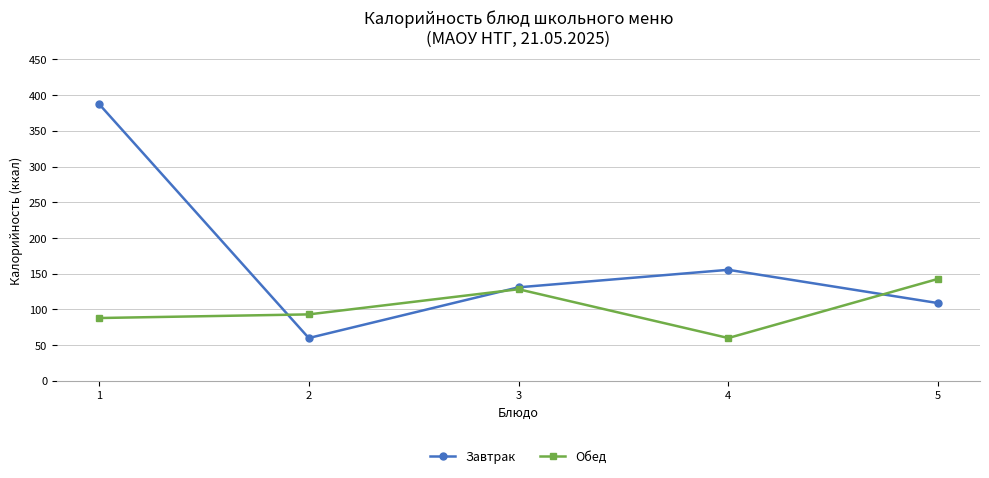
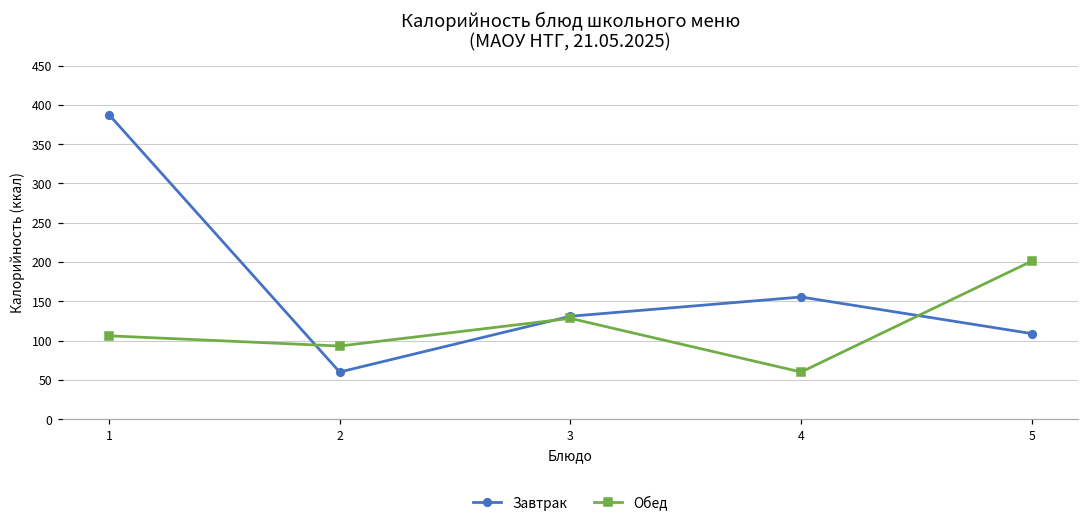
  {
    "Завтрак": {
      "1": 390,
      "2": 60,
      "4": 160,
      "5": 110
    },
    "Обед": {
-     "1": 90,
+     "1": 110,
      "2": 90,
      "4": 60,
-     "5": 140
+     "5": 200
    }
  }
